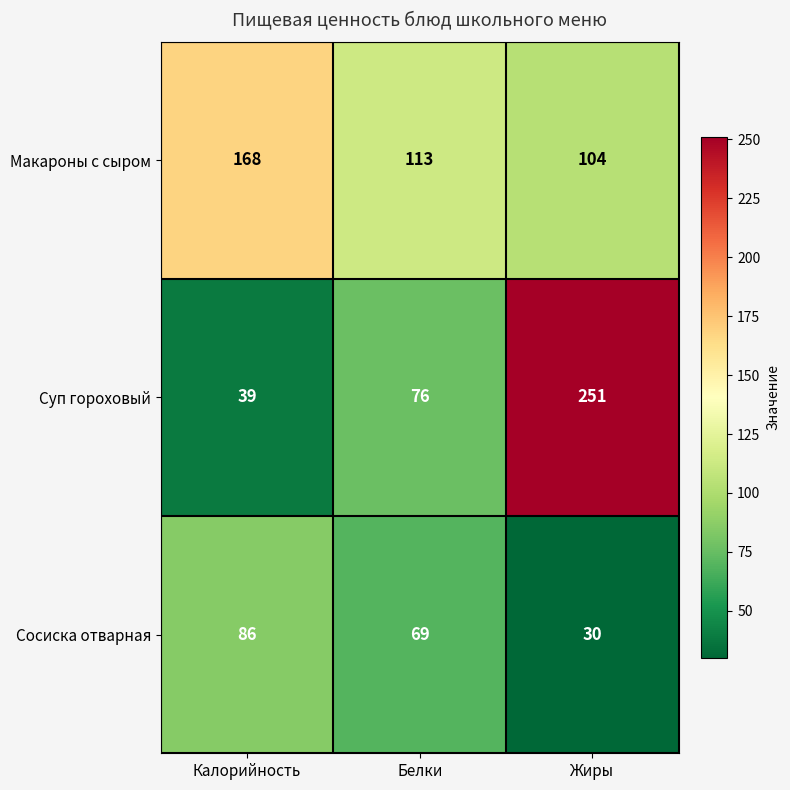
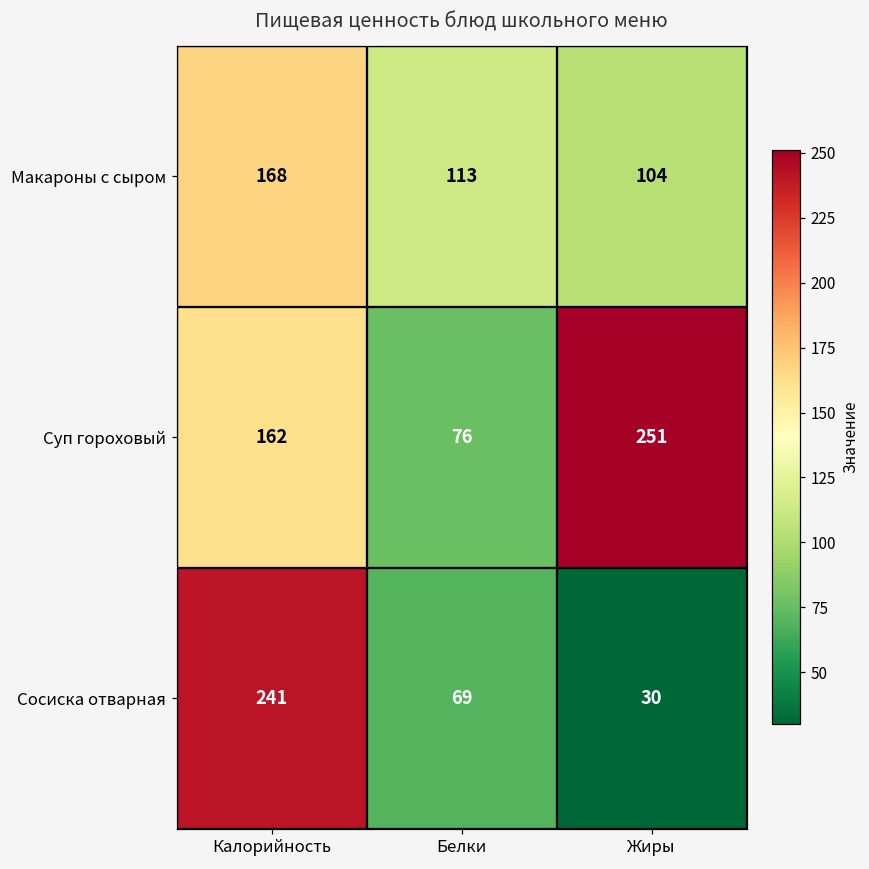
  {
    "Макароны с сыром": {
      "Калорийность": 168,
      "Белки": 113,
      "Жиры": 104
    },
    "Суп гороховый": {
-     "Калорийность": 39,
+     "Калорийность": 162,
      "Белки": 76,
      "Жиры": 251
    },
    "Сосиска отварная": {
-     "Калорийность": 86,
+     "Калорийность": 241,
      "Белки": 69,
      "Жиры": 30
    }
  }
